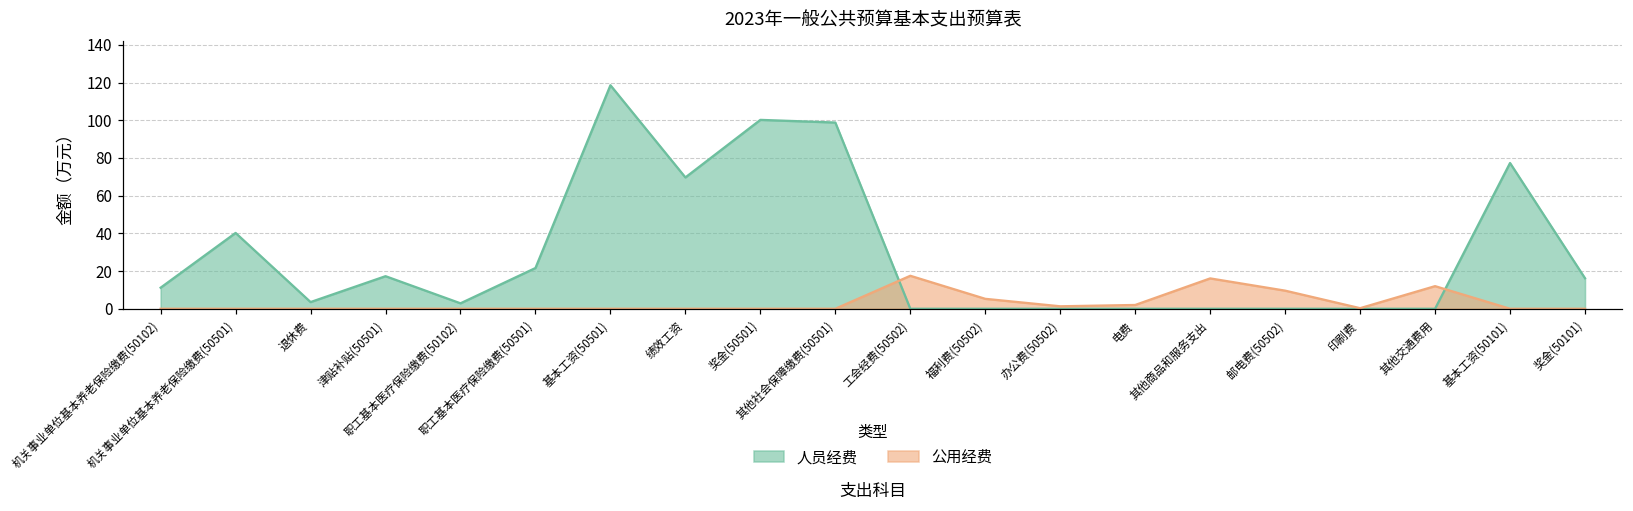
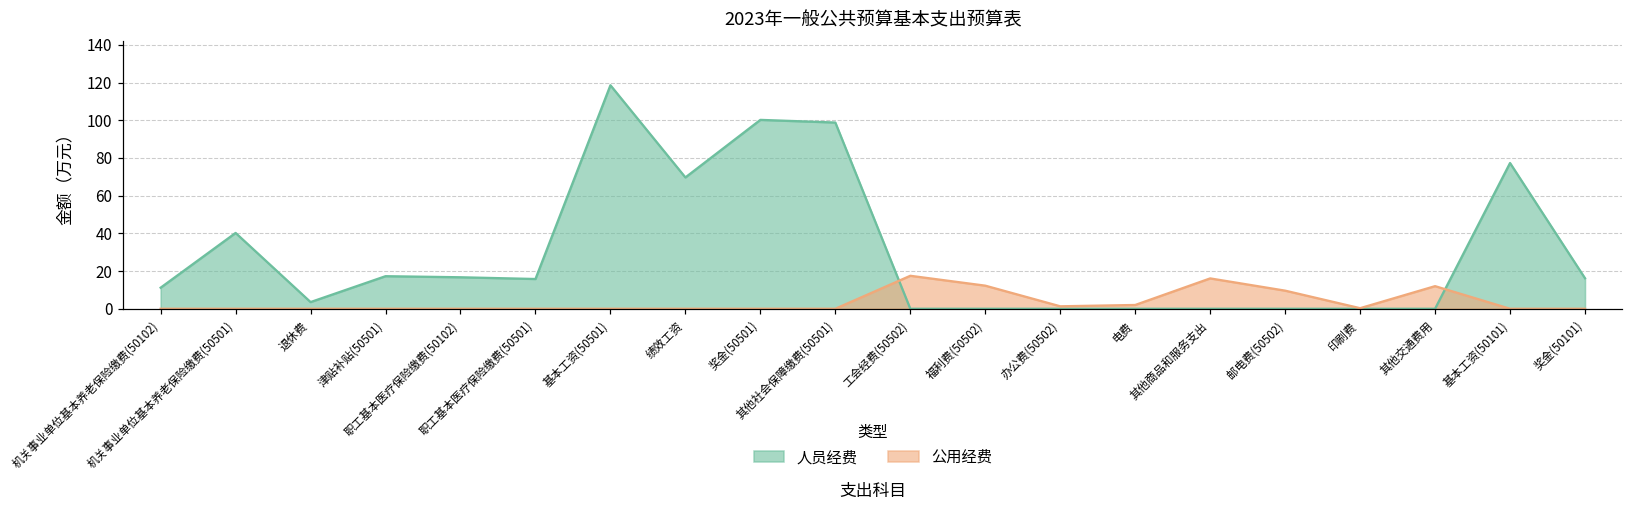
  {
    "人员经费": {
      "机关事业单位基本养老保险缴费(50102)": 11,
      "机关事业单位基本养老保险缴费(50501)": 40,
      "退休费": 4,
      "津贴补贴(50501)": 17,
-     "职工基本医疗保险缴费(50102)": 3,
-     "职工基本医疗保险缴费(50501)": 22,
+     "职工基本医疗保险缴费(50102)": 17,
+     "职工基本医疗保险缴费(50501)": 16,
      "基本工资(50501)": 119,
      "绩效工资": 70,
      "奖金(50501)": 100,
      "其他社会保障缴费(50501)": 99,
      "工会经费(50502)": 0,
      "福利费(50502)": 0,
      "电费": 0,
      "其他商品和服务支出": 0,
      "邮电费(50502)": 0,
      "其他交通费用": 0,
      "基本工资(50101)": 77,
      "奖金(50101)": 16
    },
    "公用经费": {
      "机关事业单位基本养老保险缴费(50102)": 0,
      "机关事业单位基本养老保险缴费(50501)": 0,
      "退休费": 0,
      "津贴补贴(50501)": 0,
      "职工基本医疗保险缴费(50102)": 0,
      "职工基本医疗保险缴费(50501)": 0,
      "基本工资(50501)": 0,
      "绩效工资": 0,
      "奖金(50501)": 0,
      "其他社会保障缴费(50501)": 0,
      "工会经费(50502)": 17,
-     "福利费(50502)": 5,
+     "福利费(50502)": 12,
      "电费": 2,
      "其他商品和服务支出": 16,
      "邮电费(50502)": 10,
      "其他交通费用": 12,
      "基本工资(50101)": 0,
      "奖金(50101)": 0
    }
  }
